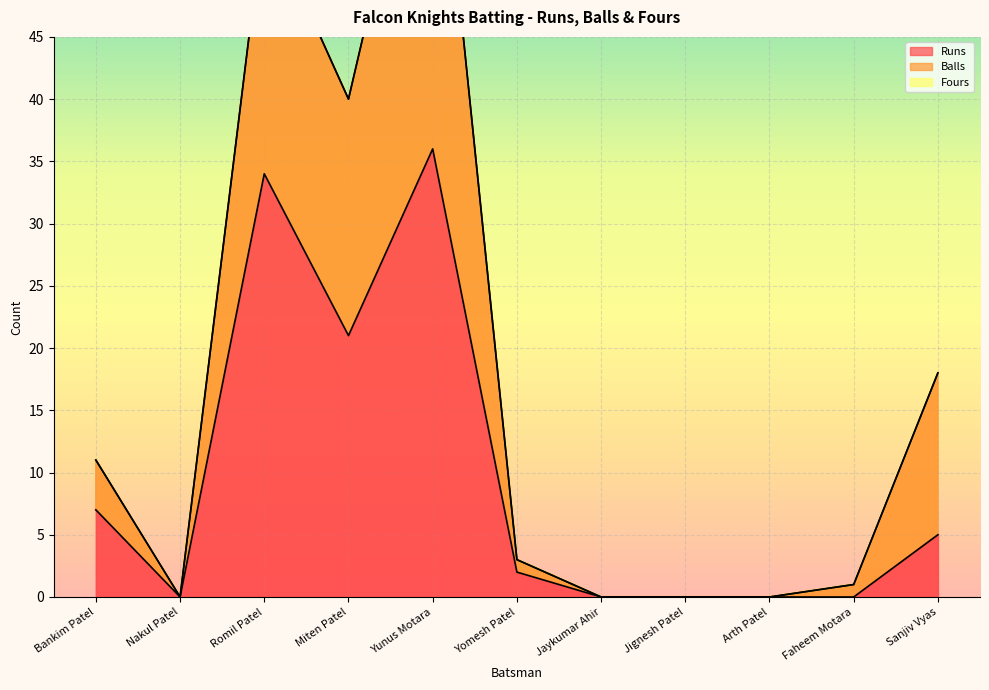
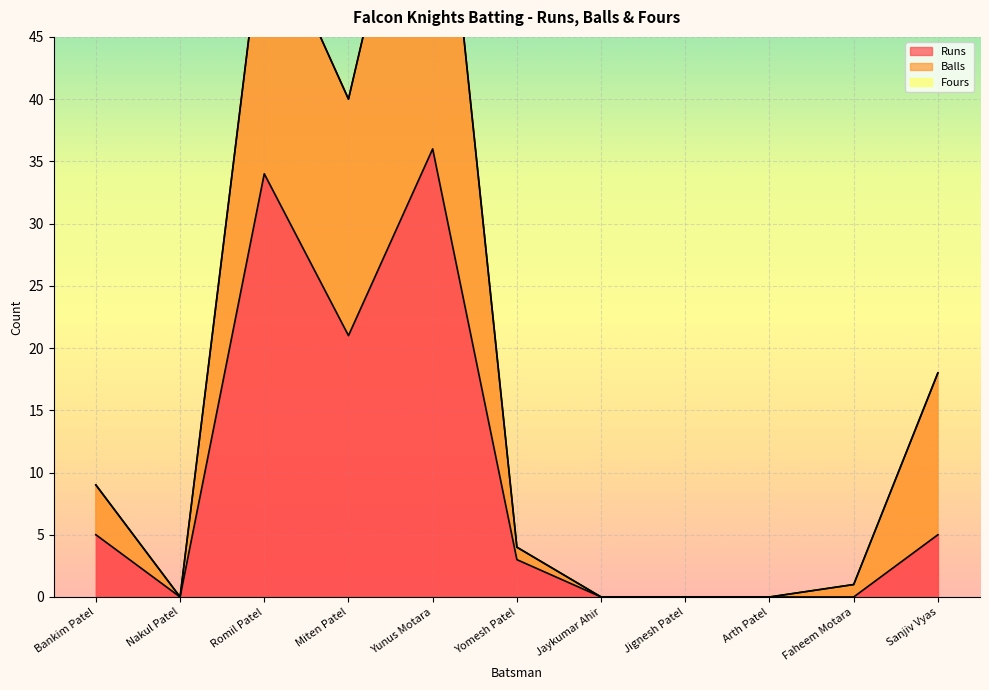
  {
    "Runs": {
-     "Bankim Patel": 7,
+     "Bankim Patel": 5,
      "Romil Patel": 34,
      "Miten Patel": 21,
      "Yunus Motara": 36,
-     "Yomesh Patel": 2,
+     "Yomesh Patel": 3,
      "Faheem Motara": 0,
      "Sanjiv Vyas": 5
    }
  }
